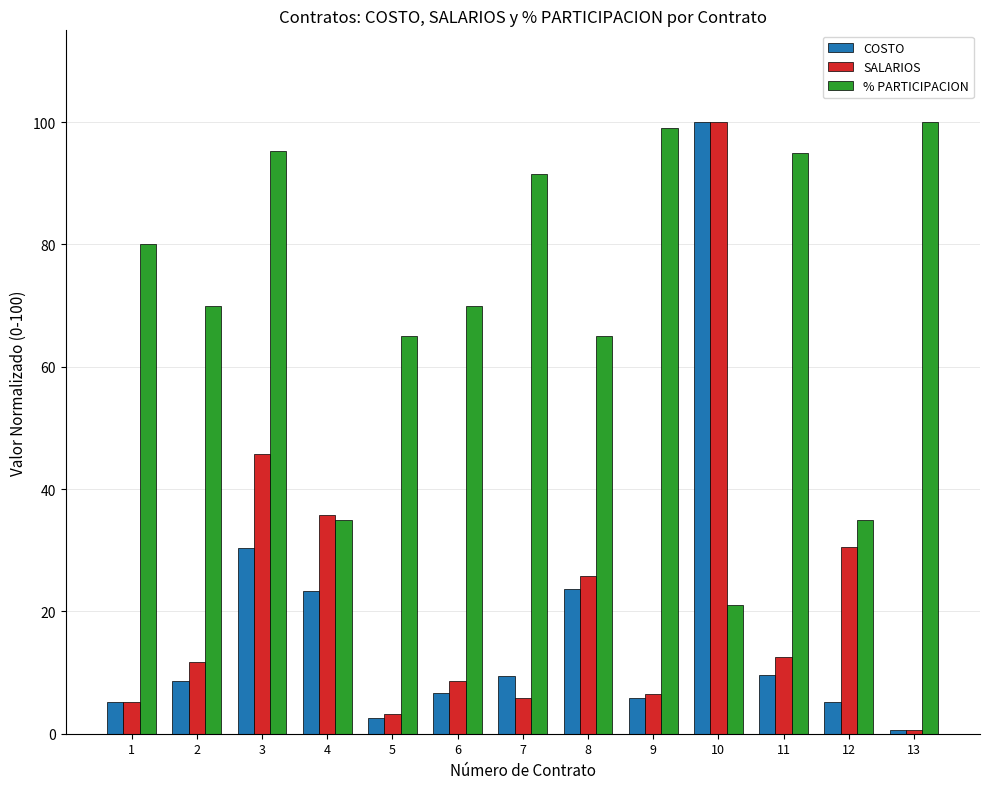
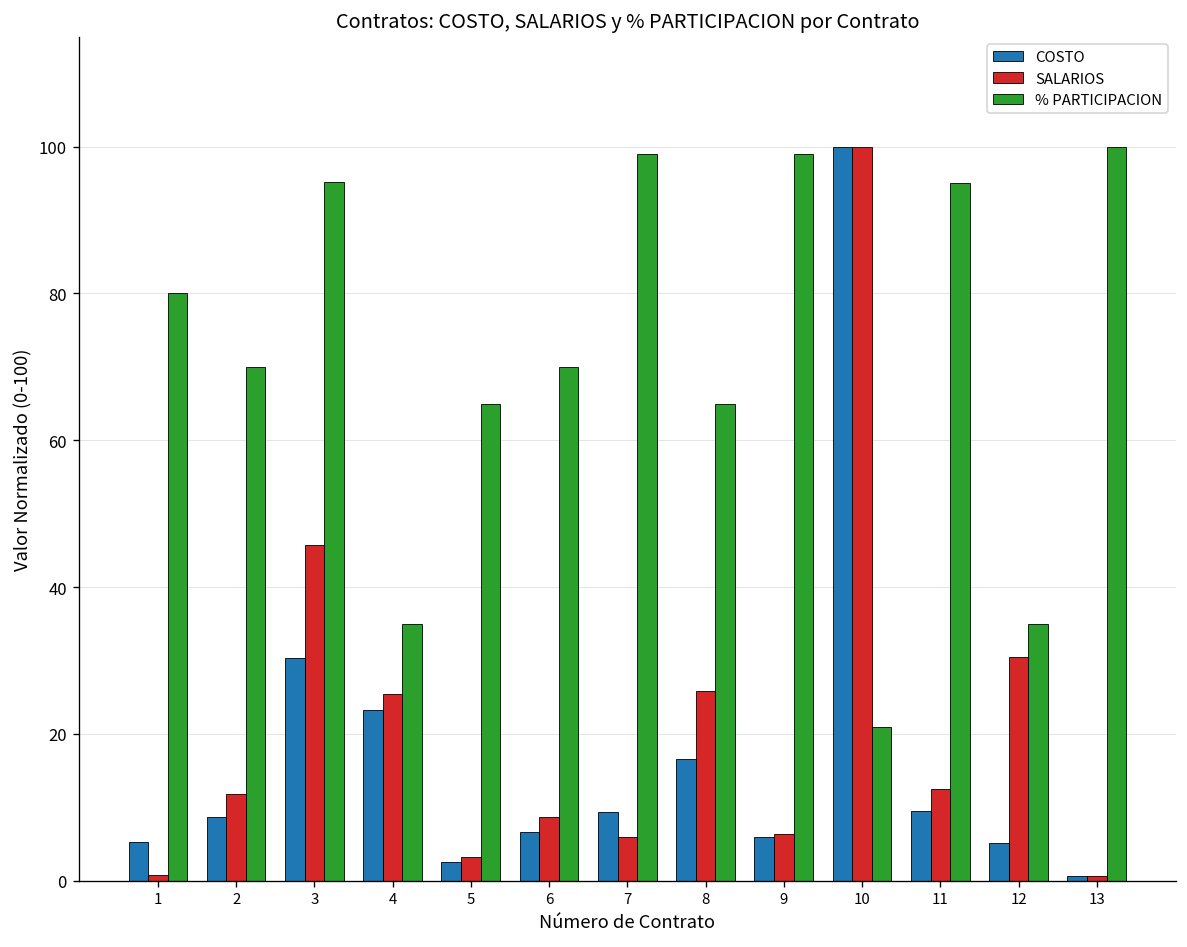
  {
    "COSTO": {
      "1": 5,
      "2": 9,
      "3": 30,
      "4": 23,
      "5": 3,
      "6": 7,
      "7": 9,
-     "8": 24,
+     "8": 17,
      "9": 6,
      "10": 100,
      "11": 10,
      "12": 5,
      "13": 1
    },
    "SALARIOS": {
-     "1": 5,
+     "1": 1,
      "2": 12,
      "3": 46,
-     "4": 36,
+     "4": 25,
      "5": 3,
      "6": 9,
      "7": 6,
      "8": 26,
      "9": 6,
      "10": 100,
      "11": 12,
      "12": 31,
      "13": 1
    },
    "% PARTICIPACION": {
      "1": 80,
      "2": 70,
      "3": 95,
      "4": 35,
      "5": 65,
      "6": 70,
-     "7": 92,
+     "7": 99,
      "8": 65,
      "9": 99,
      "10": 21,
      "11": 95,
      "12": 35,
      "13": 100
    }
  }
